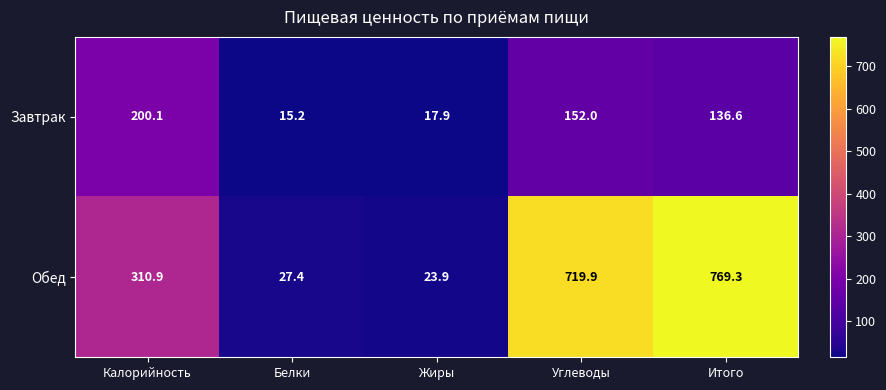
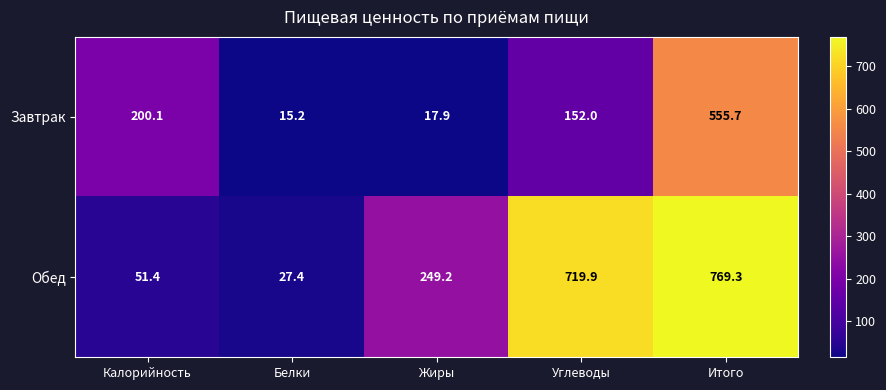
  {
    "Завтрак": {
      "Калорийность": 200.1,
      "Белки": 15.2,
      "Жиры": 17.9,
      "Углеводы": 152.0,
-     "Итого": 136.6
+     "Итого": 555.7
    },
    "Обед": {
-     "Калорийность": 310.9,
+     "Калорийность": 51.4,
      "Белки": 27.4,
-     "Жиры": 23.9,
+     "Жиры": 249.2,
      "Углеводы": 719.9,
      "Итого": 769.3
    }
  }
